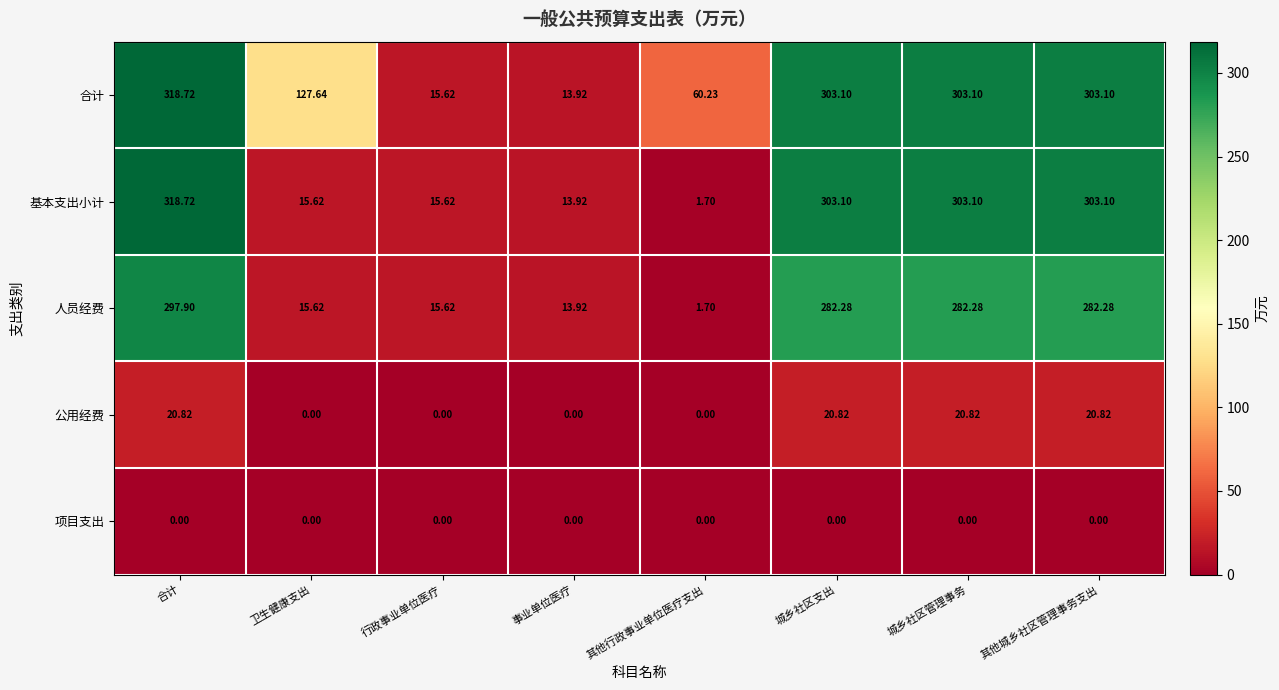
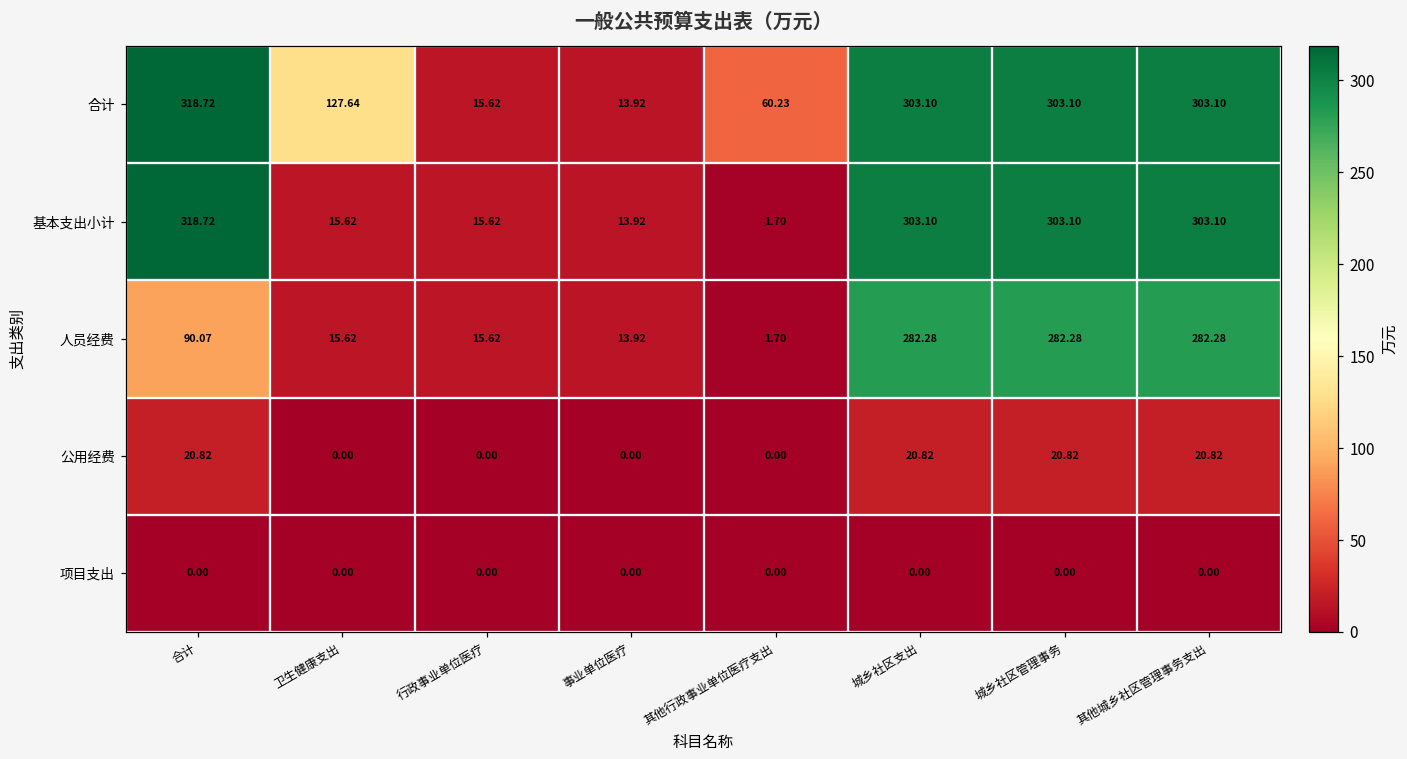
  {
    "合计": {
      "合计": 318.72,
      "卫生健康支出": 127.64,
      "行政事业单位医疗": 15.62,
      "事业单位医疗": 13.92,
      "其他行政事业单位医疗支出": 60.23,
      "城乡社区支出": 303.10,
      "城乡社区管理事务": 303.10,
      "其他城乡社区管理事务支出": 303.10
    },
    "基本支出小计": {
      "合计": 318.72,
      "卫生健康支出": 15.62,
      "行政事业单位医疗": 15.62,
      "事业单位医疗": 13.92,
      "其他行政事业单位医疗支出": 1.70,
      "城乡社区支出": 303.10,
      "城乡社区管理事务": 303.10,
      "其他城乡社区管理事务支出": 303.10
    },
    "人员经费": {
-     "合计": 297.90,
+     "合计": 90.07,
      "卫生健康支出": 15.62,
      "行政事业单位医疗": 15.62,
      "事业单位医疗": 13.92,
      "其他行政事业单位医疗支出": 1.70,
      "城乡社区支出": 282.28,
      "城乡社区管理事务": 282.28,
      "其他城乡社区管理事务支出": 282.28
    },
    "公用经费": {
      "合计": 20.82,
      "卫生健康支出": 0.00,
      "行政事业单位医疗": 0.00,
      "事业单位医疗": 0.00,
      "其他行政事业单位医疗支出": 0.00,
      "城乡社区支出": 20.82,
      "城乡社区管理事务": 20.82,
      "其他城乡社区管理事务支出": 20.82
    },
    "项目支出": {
      "合计": 0.00,
      "卫生健康支出": 0.00,
      "行政事业单位医疗": 0.00,
      "事业单位医疗": 0.00,
      "其他行政事业单位医疗支出": 0.00,
      "城乡社区支出": 0.00,
      "城乡社区管理事务": 0.00,
      "其他城乡社区管理事务支出": 0.00
    }
  }
